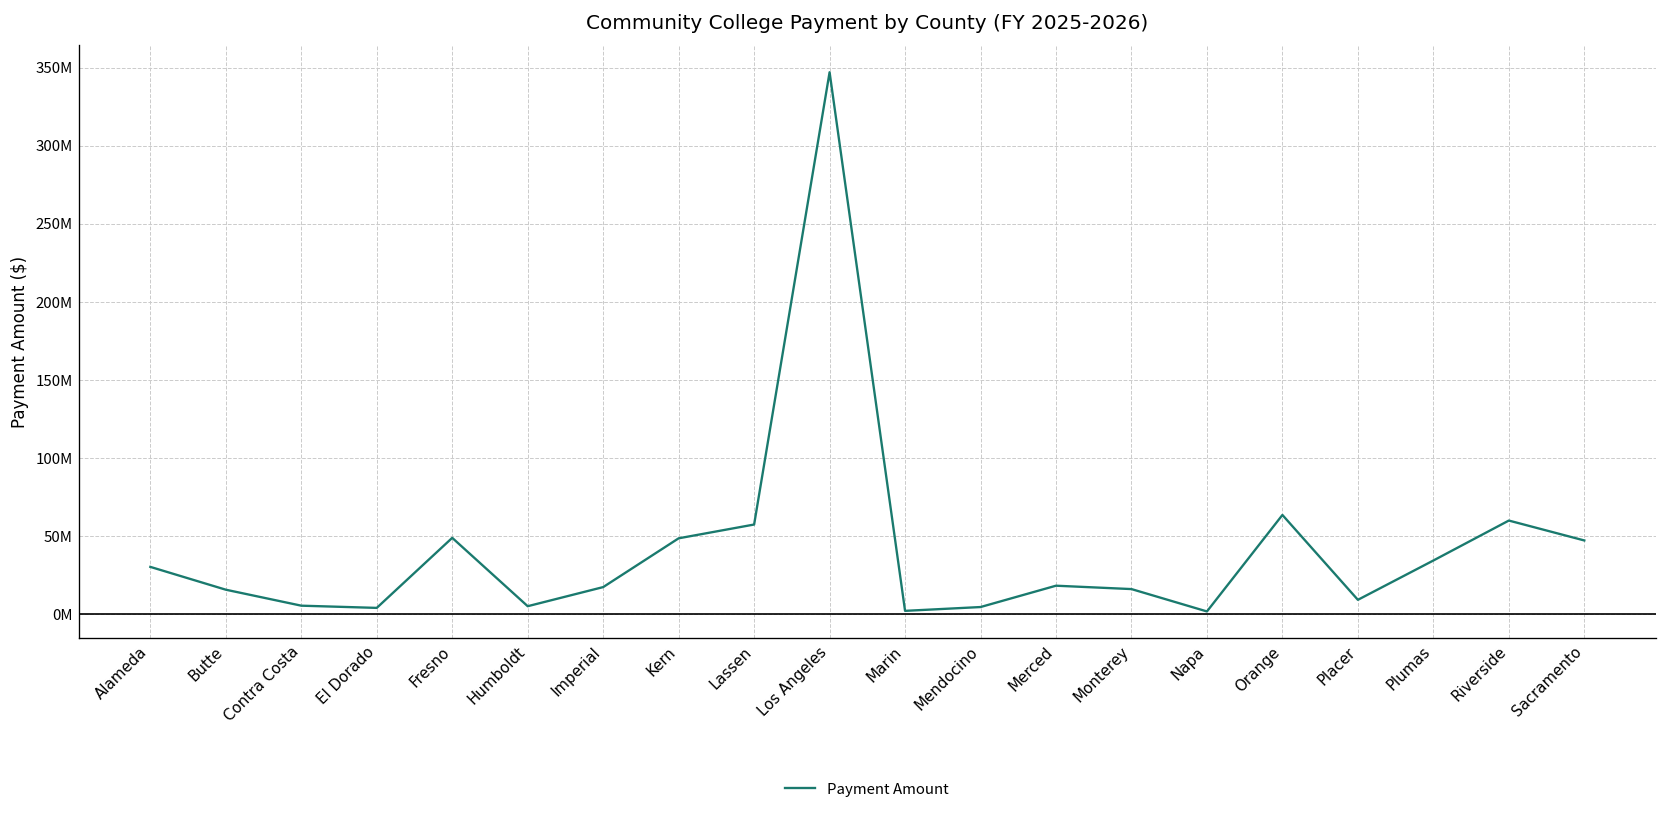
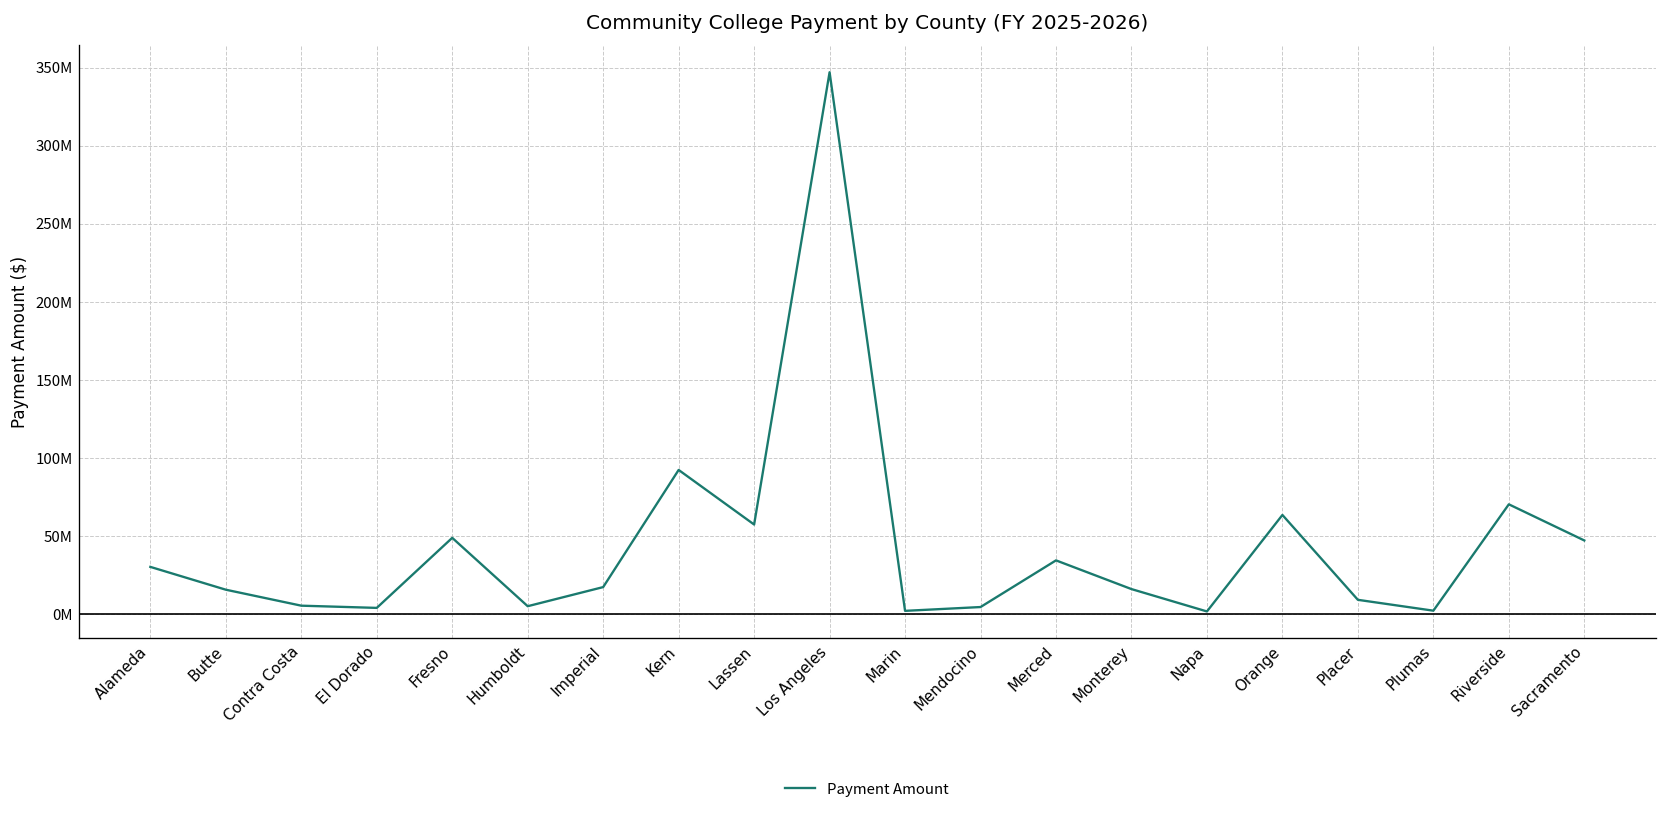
  {
    "Alameda": 30000000,
    "Butte": 16000000,
    "Contra Costa": 5000000,
    "El Dorado": 4000000,
    "Fresno": 49000000,
    "Humboldt": 5000000,
    "Imperial": 17000000,
-   "Kern": 49000000,
+   "Kern": 92000000,
    "Lassen": 57000000,
    "Los Angeles": 347000000,
    "Marin": 2000000,
    "Mendocino": 5000000,
-   "Merced": 18000000,
+   "Merced": 34000000,
    "Monterey": 16000000,
    "Napa": 2000000,
    "Orange": 64000000,
    "Placer": 9000000,
-   "Plumas": 34000000,
-   "Riverside": 60000000,
+   "Plumas": 2000000,
+   "Riverside": 70000000,
    "Sacramento": 47000000
  }
